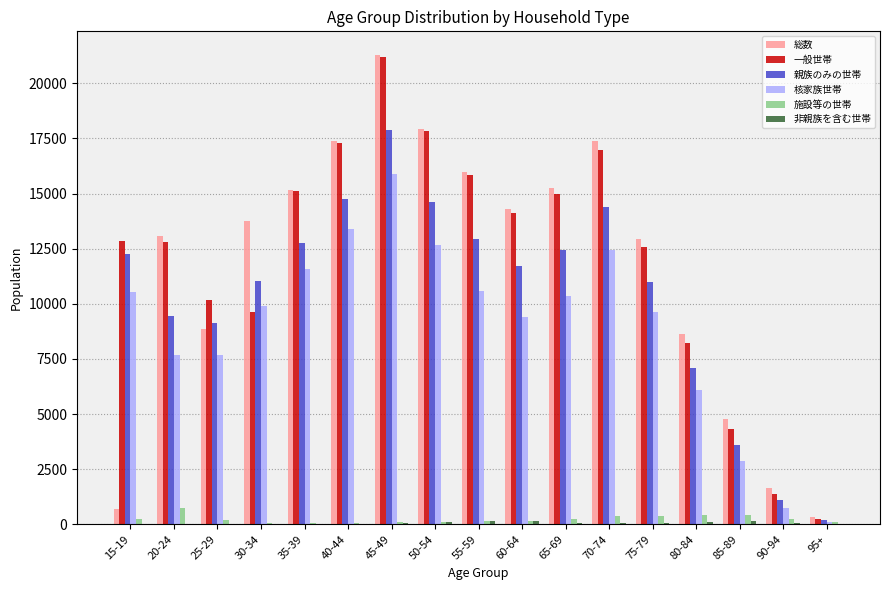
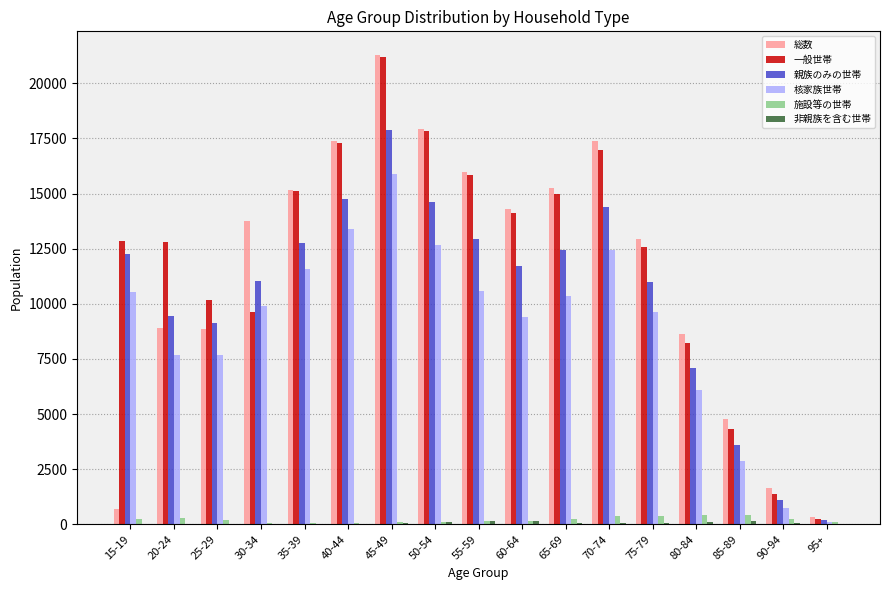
  {
    "総数": {
      "15-19": 700,
-     "20-24": 13100,
+     "20-24": 8900,
      "25-29": 8900,
      "30-34": 13800,
      "35-39": 15200,
      "40-44": 17400,
      "45-49": 21300,
      "50-54": 17900,
      "55-59": 16000,
      "60-64": 14300,
      "65-69": 15200,
      "70-74": 17400,
      "75-79": 12900,
      "80-84": 8600,
      "85-89": 4800,
      "90-94": 1600,
      "95+": 400
    },
    "一般世帯": {
      "15-19": 12800,
      "20-24": 12800,
      "25-29": 10200,
      "30-34": 9600,
      "35-39": 15100,
      "40-44": 17300,
      "45-49": 21200,
      "50-54": 17800,
      "55-59": 15800,
      "60-64": 14100,
      "65-69": 15000,
      "70-74": 17000,
      "75-79": 12600,
      "80-84": 8200,
      "85-89": 4300,
      "90-94": 1400,
      "95+": 300
    },
    "親族のみの世帯": {
      "15-19": 12300,
      "20-24": 9400,
      "25-29": 9100,
      "30-34": 11000,
      "35-39": 12800,
      "40-44": 14800,
      "45-49": 17900,
      "50-54": 14600,
      "55-59": 12900,
      "60-64": 11700,
      "65-69": 12400,
      "70-74": 14400,
      "75-79": 11000,
      "80-84": 7100,
      "85-89": 3600,
      "90-94": 1100,
      "95+": 200
    },
    "核家族世帯": {
      "15-19": 10500,
      "20-24": 7700,
      "25-29": 7700,
      "30-34": 9900,
      "35-39": 11600,
      "40-44": 13400,
      "45-49": 15900,
      "50-54": 12700,
      "55-59": 10600,
      "60-64": 9400,
      "65-69": 10400,
      "70-74": 12400,
      "75-79": 9600,
      "80-84": 6100,
      "85-89": 2900,
      "90-94": 700
    },
    "施設等の世帯": {
      "15-19": 200,
-     "20-24": 800,
+     "20-24": 300,
      "25-29": 200,
      "55-59": 100,
      "60-64": 200,
      "65-69": 300,
      "70-74": 400,
      "75-79": 400,
      "80-84": 400,
      "85-89": 400,
      "90-94": 200
    },
    "非親族を含む世帯": {
      "55-59": 100,
      "60-64": 100,
      "80-84": 100,
      "85-89": 100
    }
  }
